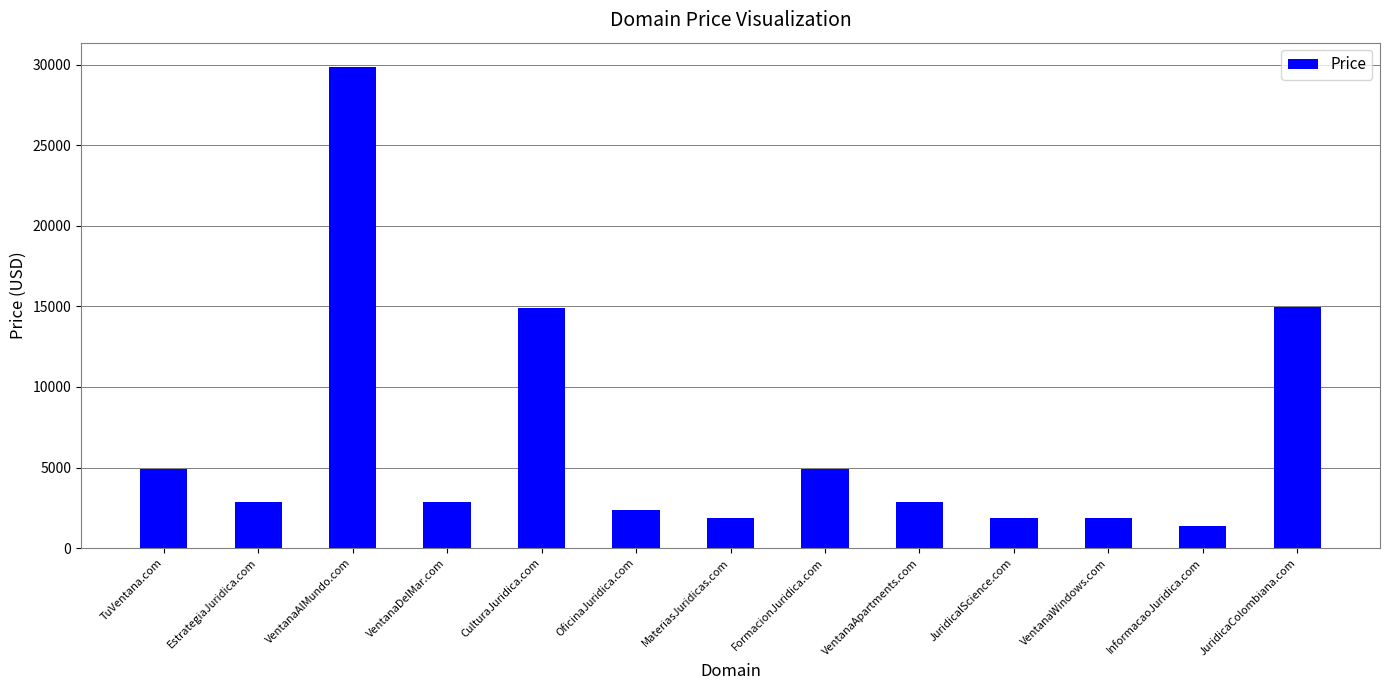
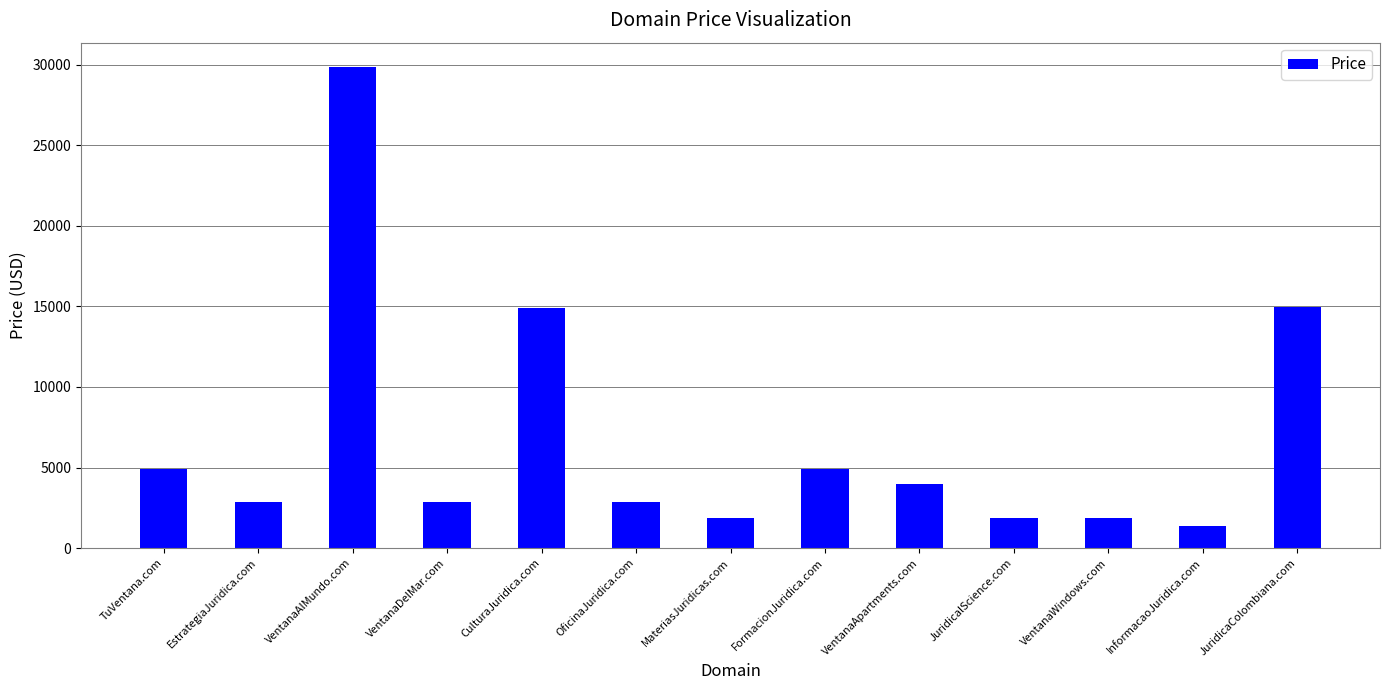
  {
    "TuVentana.com": 4900,
    "EstrategiaJuridica.com": 2900,
    "VentanaAlMundo.com": 29900,
    "VentanaDelMar.com": 2900,
    "CulturaJuridica.com": 14900,
-   "OficinaJuridica.com": 2400,
+   "OficinaJuridica.com": 2900,
    "MateriasJuridicas.com": 1900,
    "FormacionJuridica.com": 4900,
-   "VentanaApartments.com": 2900,
+   "VentanaApartments.com": 4000,
    "JuridicalScience.com": 1900,
    "VentanaWindows.com": 1900,
    "InformacaoJuridica.com": 1400,
    "JuridicaColombiana.com": 14900
  }
